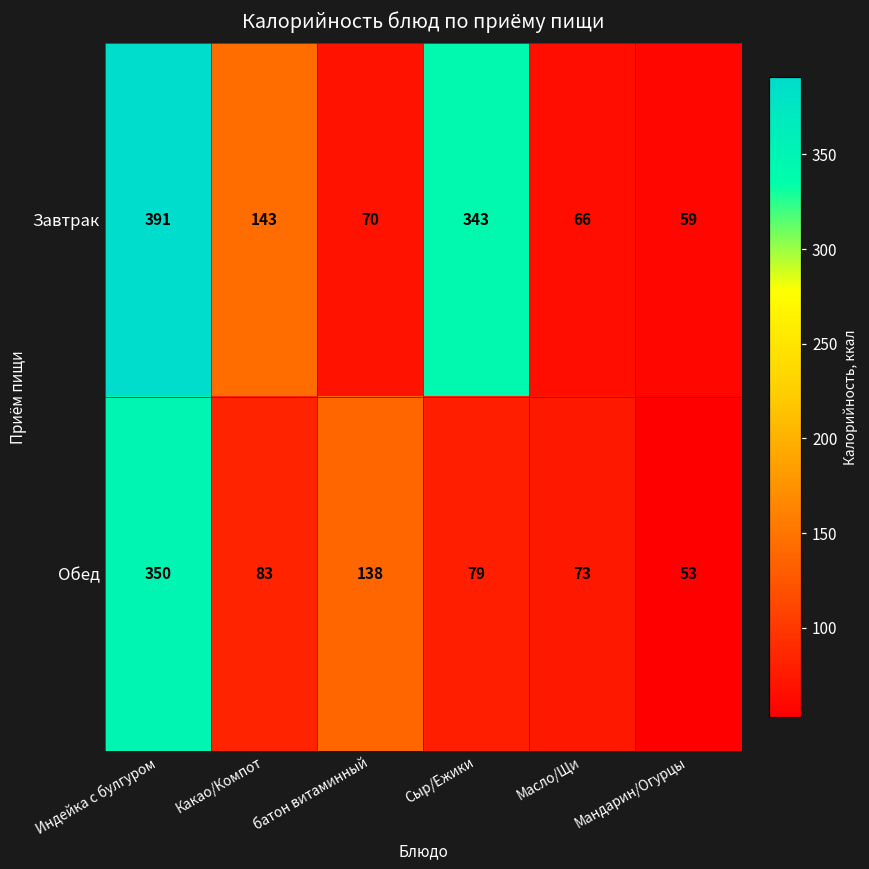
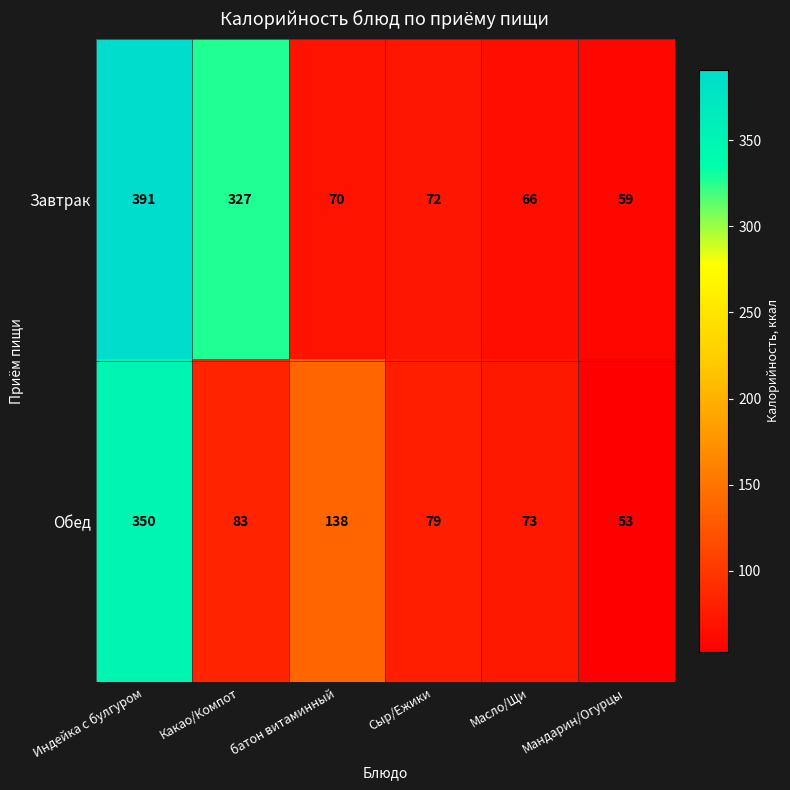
  {
    "Завтрак": {
      "Индейка с булгуром": 391,
-     "Какао/Компот": 143,
+     "Какао/Компот": 327,
      "батон витаминный": 70,
-     "Сыр/Ежики": 343,
+     "Сыр/Ежики": 72,
      "Масло/Щи": 66,
      "Мандарин/Огурцы": 59
    },
    "Обед": {
      "Индейка с булгуром": 350,
      "Какао/Компот": 83,
      "батон витаминный": 138,
      "Сыр/Ежики": 79,
      "Масло/Щи": 73,
      "Мандарин/Огурцы": 53
    }
  }
